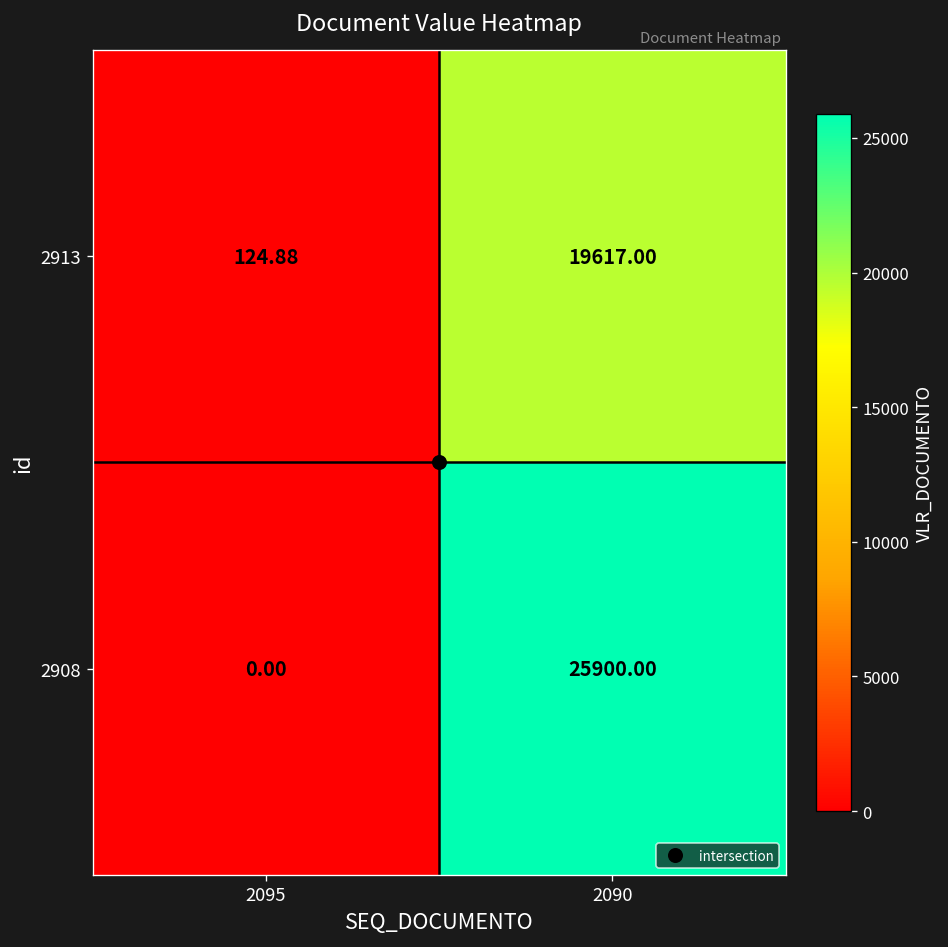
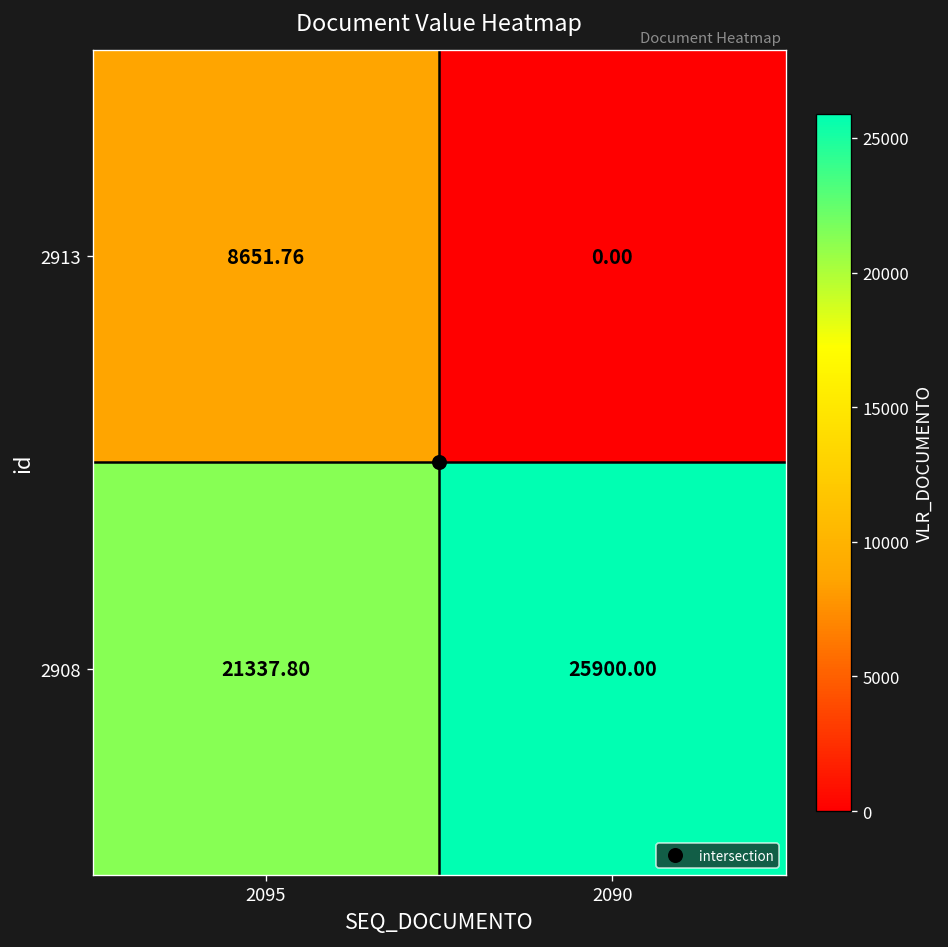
  {
    "2913": {
-     "2095": 124.88,
-     "2090": 19617.00
+     "2095": 8651.76,
+     "2090": 0.00
    },
    "2908": {
-     "2095": 0.00,
+     "2095": 21337.80,
      "2090": 25900.00
    }
  }
